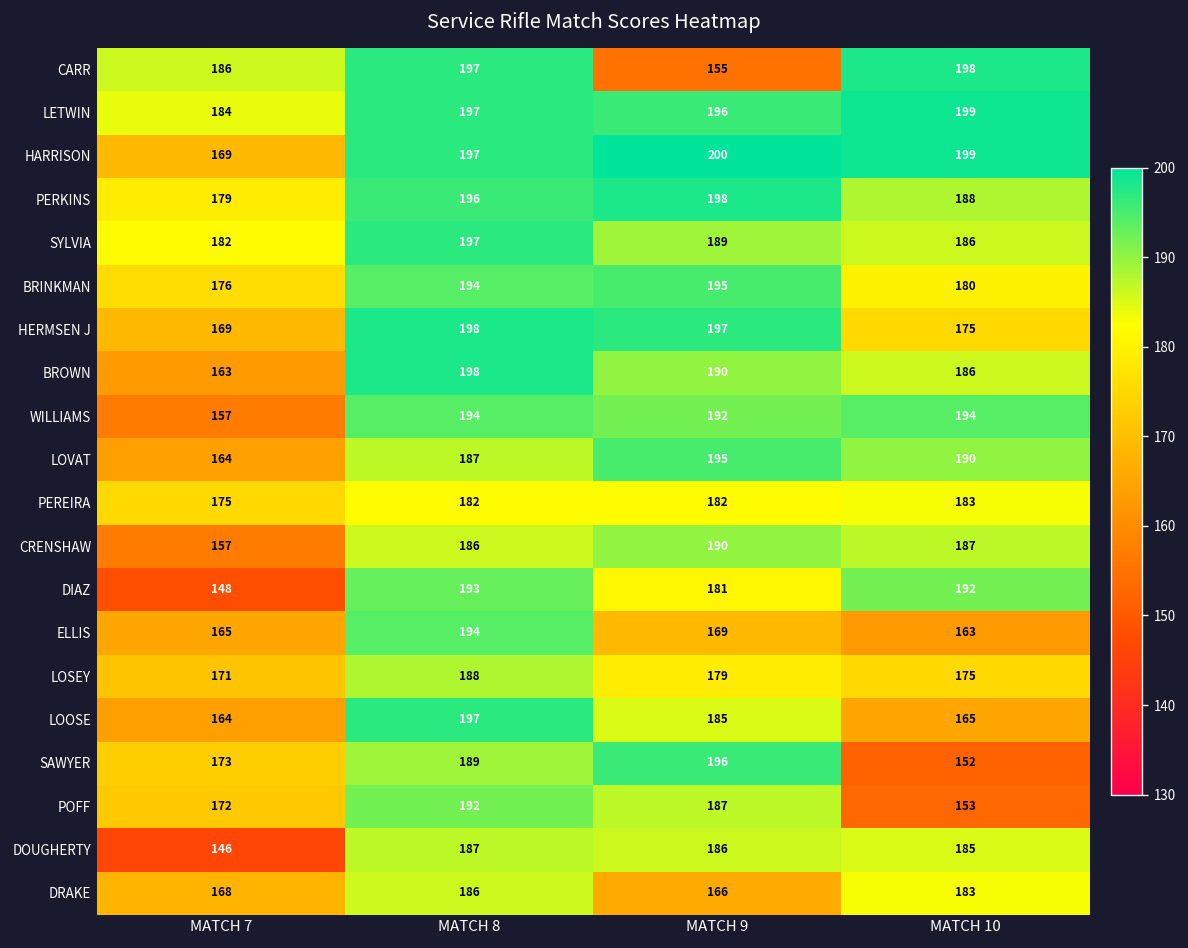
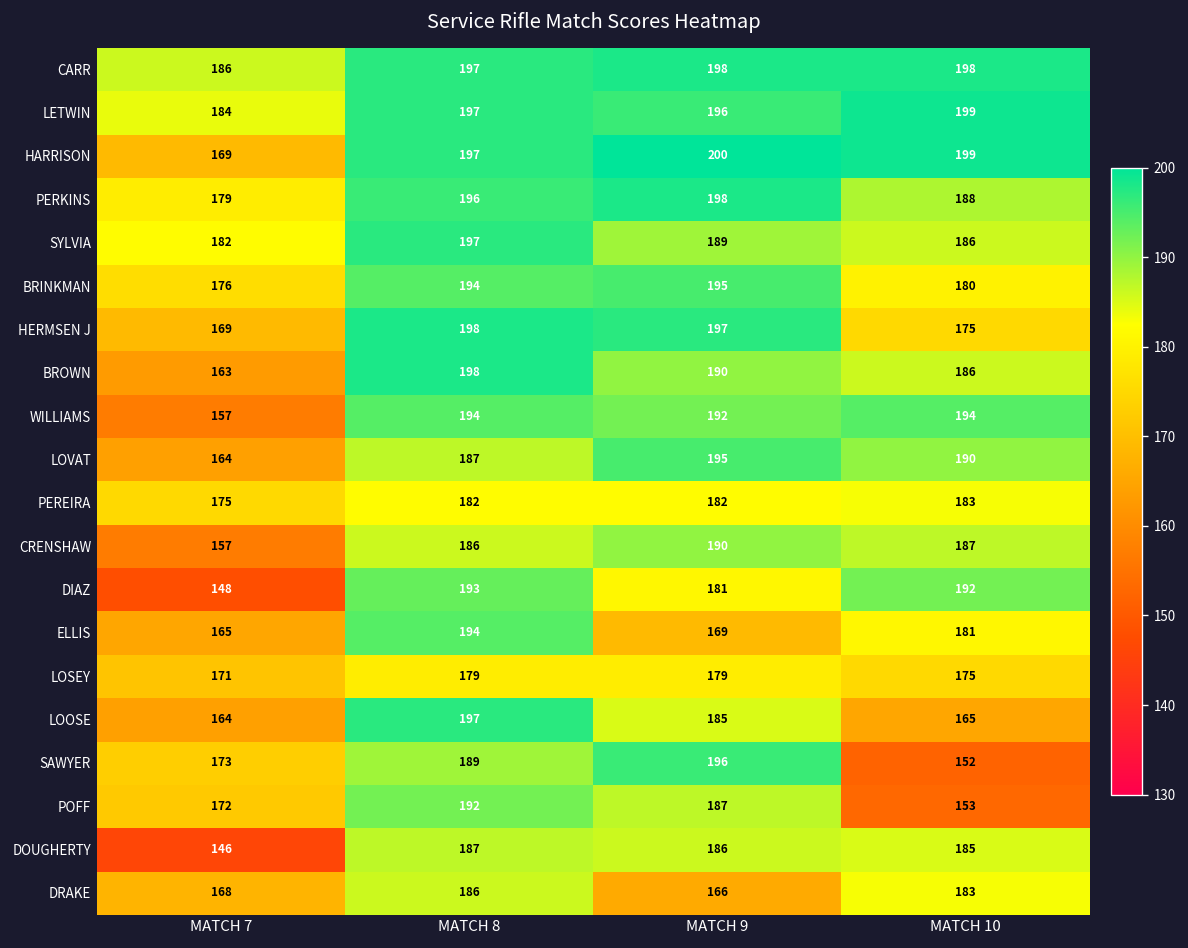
  {
    "CARR": {
      "MATCH 7": 186,
      "MATCH 8": 197,
-     "MATCH 9": 155,
+     "MATCH 9": 198,
      "MATCH 10": 198
    },
    "LETWIN": {
      "MATCH 7": 184,
      "MATCH 8": 197,
      "MATCH 9": 196,
      "MATCH 10": 199
    },
    "HARRISON": {
      "MATCH 7": 169,
      "MATCH 8": 197,
      "MATCH 9": 200,
      "MATCH 10": 199
    },
    "PERKINS": {
      "MATCH 7": 179,
      "MATCH 8": 196,
      "MATCH 9": 198,
      "MATCH 10": 188
    },
    "SYLVIA": {
      "MATCH 7": 182,
      "MATCH 8": 197,
      "MATCH 9": 189,
      "MATCH 10": 186
    },
    "BRINKMAN": {
      "MATCH 7": 176,
      "MATCH 8": 194,
      "MATCH 9": 195,
      "MATCH 10": 180
    },
    "HERMSEN J": {
      "MATCH 7": 169,
      "MATCH 8": 198,
      "MATCH 9": 197,
      "MATCH 10": 175
    },
    "BROWN": {
      "MATCH 7": 163,
      "MATCH 8": 198,
      "MATCH 9": 190,
      "MATCH 10": 186
    },
    "WILLIAMS": {
      "MATCH 7": 157,
      "MATCH 8": 194,
      "MATCH 9": 192,
      "MATCH 10": 194
    },
    "LOVAT": {
      "MATCH 7": 164,
      "MATCH 8": 187,
      "MATCH 9": 195,
      "MATCH 10": 190
    },
    "PEREIRA": {
      "MATCH 7": 175,
      "MATCH 8": 182,
      "MATCH 9": 182,
      "MATCH 10": 183
    },
    "CRENSHAW": {
      "MATCH 7": 157,
      "MATCH 8": 186,
      "MATCH 9": 190,
      "MATCH 10": 187
    },
    "DIAZ": {
      "MATCH 7": 148,
      "MATCH 8": 193,
      "MATCH 9": 181,
      "MATCH 10": 192
    },
    "ELLIS": {
      "MATCH 7": 165,
      "MATCH 8": 194,
      "MATCH 9": 169,
-     "MATCH 10": 163
+     "MATCH 10": 181
    },
    "LOSEY": {
      "MATCH 7": 171,
-     "MATCH 8": 188,
+     "MATCH 8": 179,
      "MATCH 9": 179,
      "MATCH 10": 175
    },
    "LOOSE": {
      "MATCH 7": 164,
      "MATCH 8": 197,
      "MATCH 9": 185,
      "MATCH 10": 165
    },
    "SAWYER": {
      "MATCH 7": 173,
      "MATCH 8": 189,
      "MATCH 9": 196,
      "MATCH 10": 152
    },
    "POFF": {
      "MATCH 7": 172,
      "MATCH 8": 192,
      "MATCH 9": 187,
      "MATCH 10": 153
    },
    "DOUGHERTY": {
      "MATCH 7": 146,
      "MATCH 8": 187,
      "MATCH 9": 186,
      "MATCH 10": 185
    },
    "DRAKE": {
      "MATCH 7": 168,
      "MATCH 8": 186,
      "MATCH 9": 166,
      "MATCH 10": 183
    }
  }
